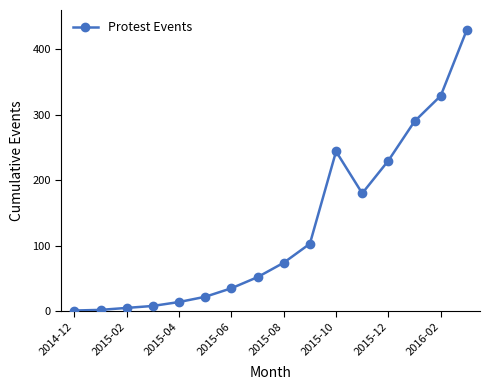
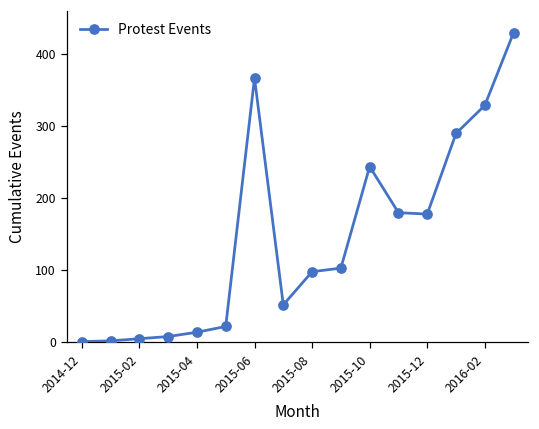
  {
    "2014-12": 0,
    "2015-02": 10,
    "2015-04": 10,
-   "2015-06": 40,
-   "2015-08": 70,
+   "2015-06": 370,
+   "2015-08": 100,
    "2015-10": 240,
-   "2015-12": 230,
+   "2015-12": 180,
    "2016-02": 330
  }
